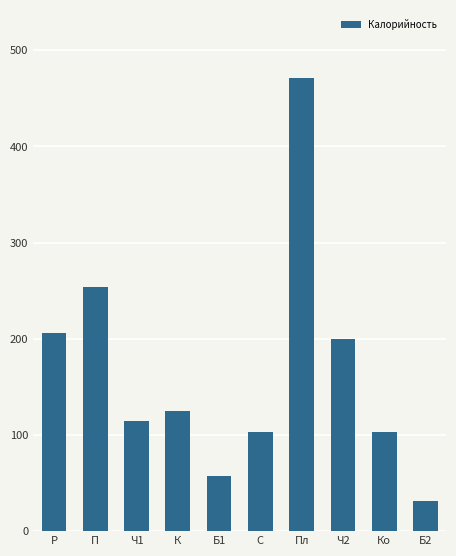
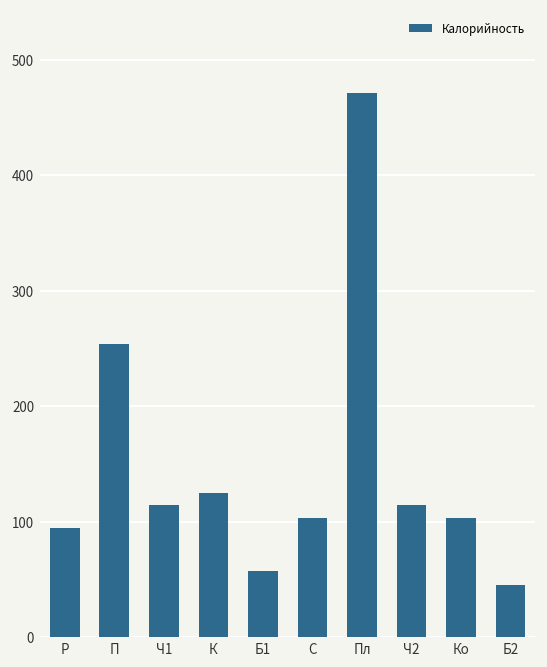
  {
-   "P": 210,
+   "P": 90,
    "П": 250,
    "Ч1": 110,
    "К": 130,
    "Б1": 60,
    "С": 100,
    "Пл": 470,
-   "Ч2": 200,
+   "Ч2": 110,
    "Ко": 100,
-   "Б2": 30
+   "Б2": 50
  }
